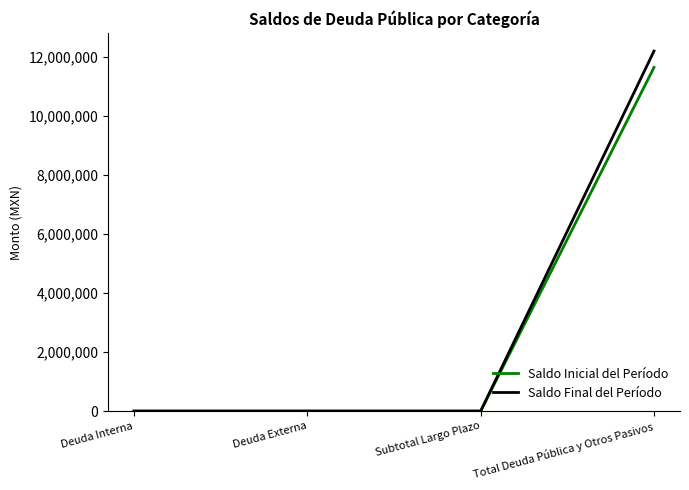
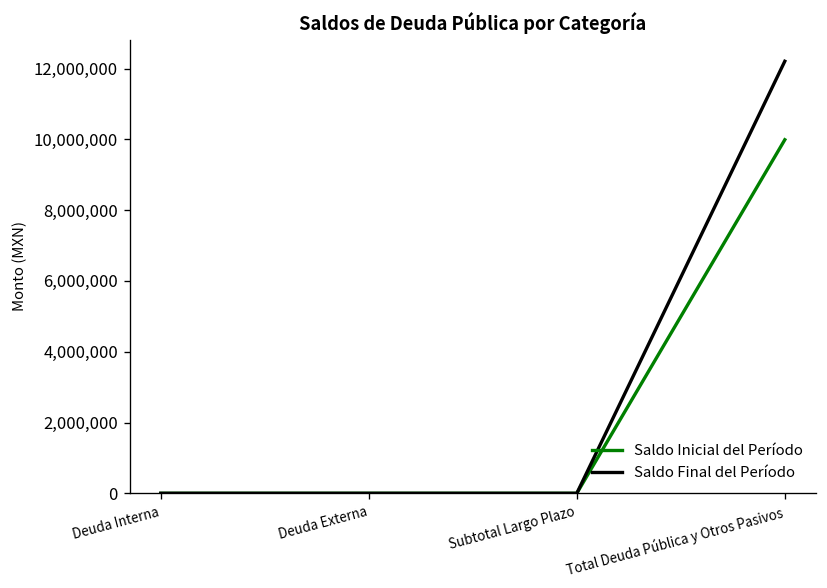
  {
    "Saldo Inicial del Período": {
-     "Total Deuda Pública y Otros Pasivos": "11,700,000"
+     "Total Deuda Pública y Otros Pasivos": "10,000,000"
    },
    "Saldo Final del Período": {
      "Total Deuda Pública y Otros Pasivos": "12,200,000"
    }
  }
